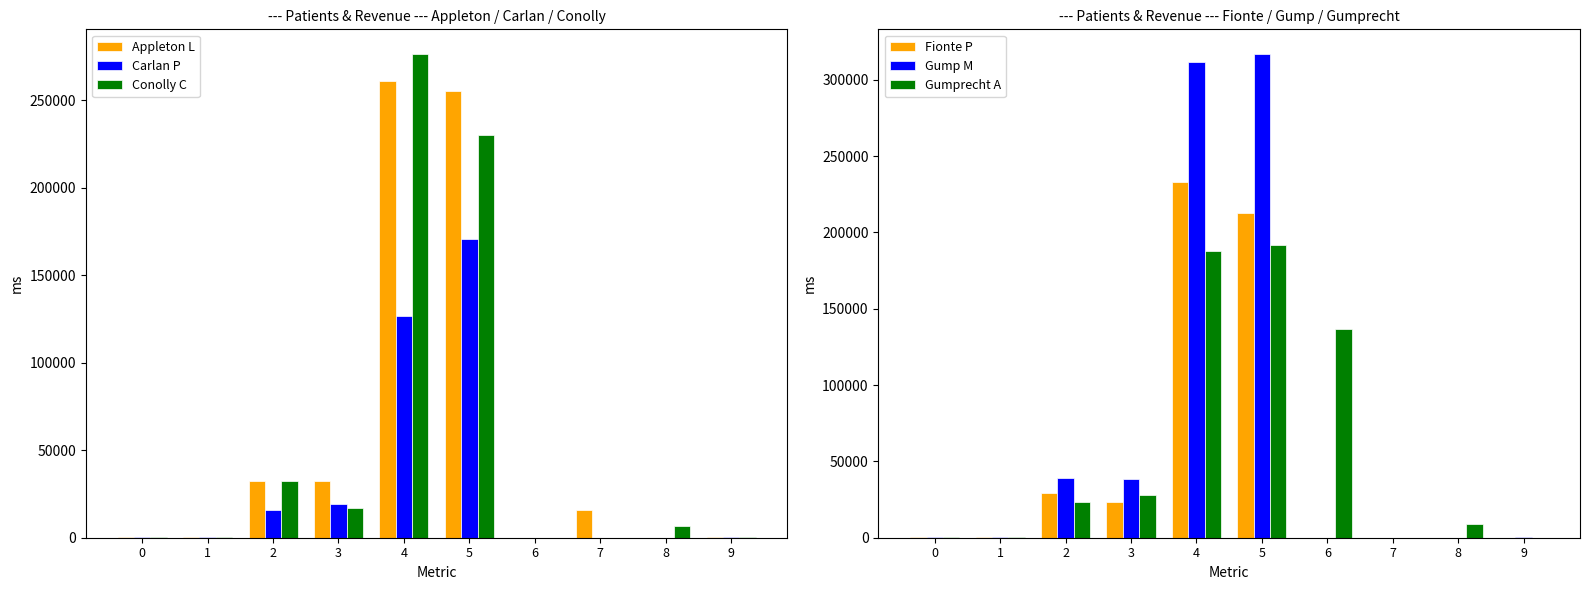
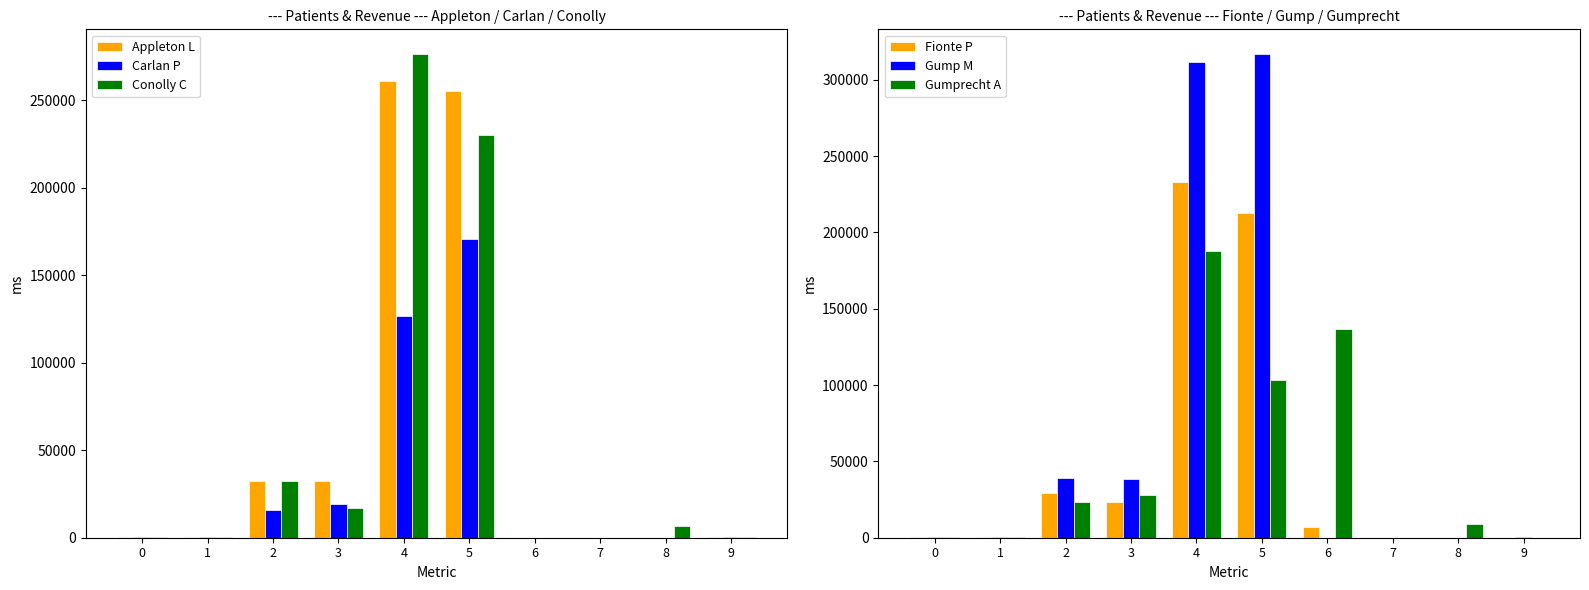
  {
    "--- Patients & Revenue --- Appleton / Carlan / Conolly": {
      "Appleton L": {
        "2": 33000,
        "3": 32000,
        "4": 261000,
        "5": 255000,
-       "7": 16000
+       "7": 0
      },
      "Carlan P": {
        "2": 16000,
        "3": 19000,
        "4": 127000,
        "5": 171000
      },
      "Conolly C": {
        "2": 33000,
        "3": 17000,
        "4": 277000,
        "5": 230000,
        "8": 7000
      }
    },
    "--- Patients & Revenue --- Fionte / Gump / Gumprecht": {
      "Fionte P": {
        "2": 29000,
        "3": 24000,
        "4": 233000,
        "5": 213000,
-       "6": 0
+       "6": 7000
      },
      "Gump M": {
        "2": 39000,
        "3": 39000,
        "4": 311000,
        "5": 317000
      },
      "Gumprecht A": {
        "2": 23000,
        "3": 28000,
        "4": 188000,
-       "5": 192000,
+       "5": 103000,
        "6": 137000,
        "8": 9000
      }
    }
  }
